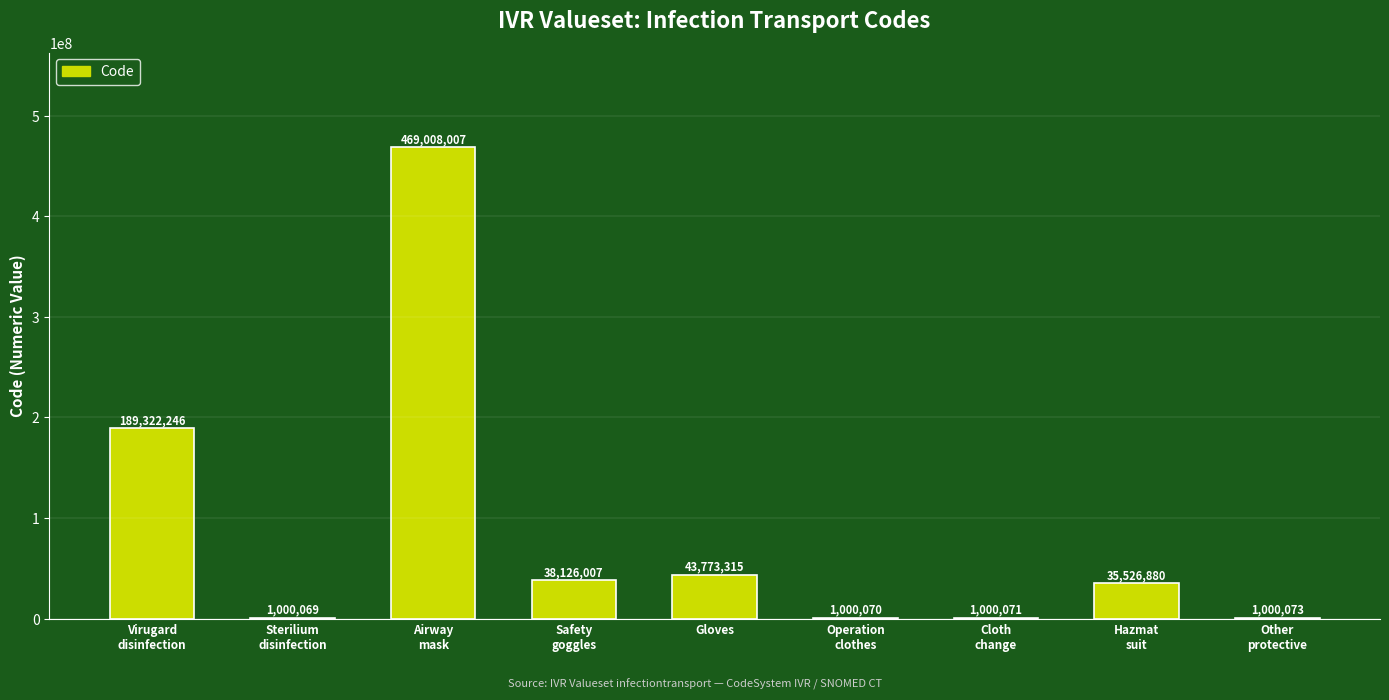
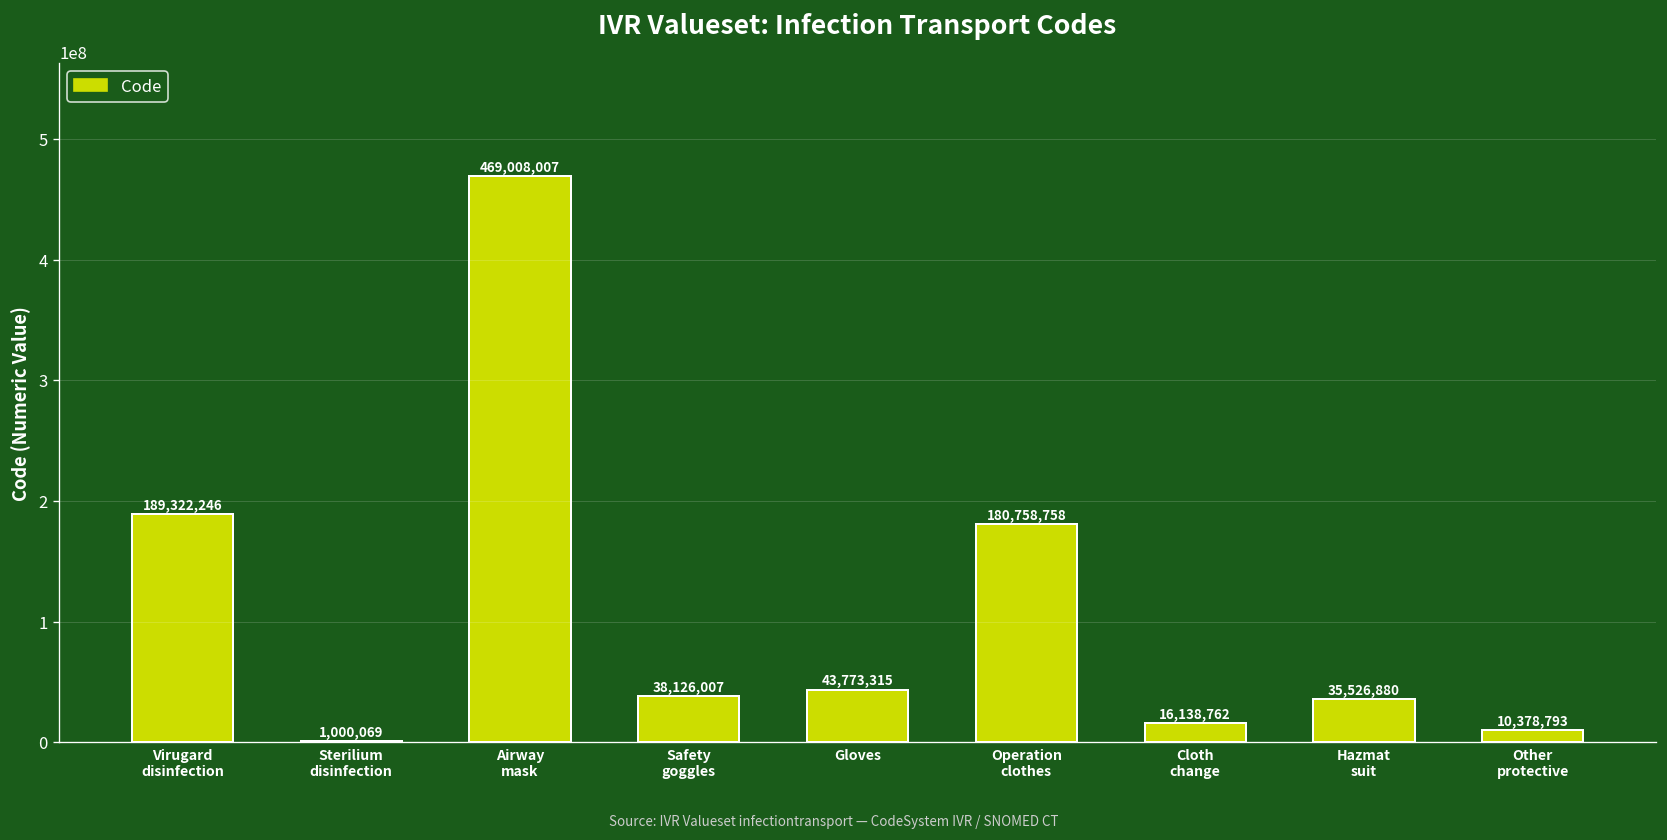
  {
    "Virugard disinfection": "189,322,246",
    "Sterilium disinfection": "1,000,069",
    "Airway mask": "469,008,007",
    "Safety goggles": "38,126,007",
    "Gloves": "43,773,315",
-   "Operation clothes": "1,000,070",
-   "Cloth change": "1,000,071",
+   "Operation clothes": "180,758,758",
+   "Cloth change": "16,138,762",
    "Hazmat suit": "35,526,880",
-   "Other protective": "1,000,073"
+   "Other protective": "10,378,793"
  }
